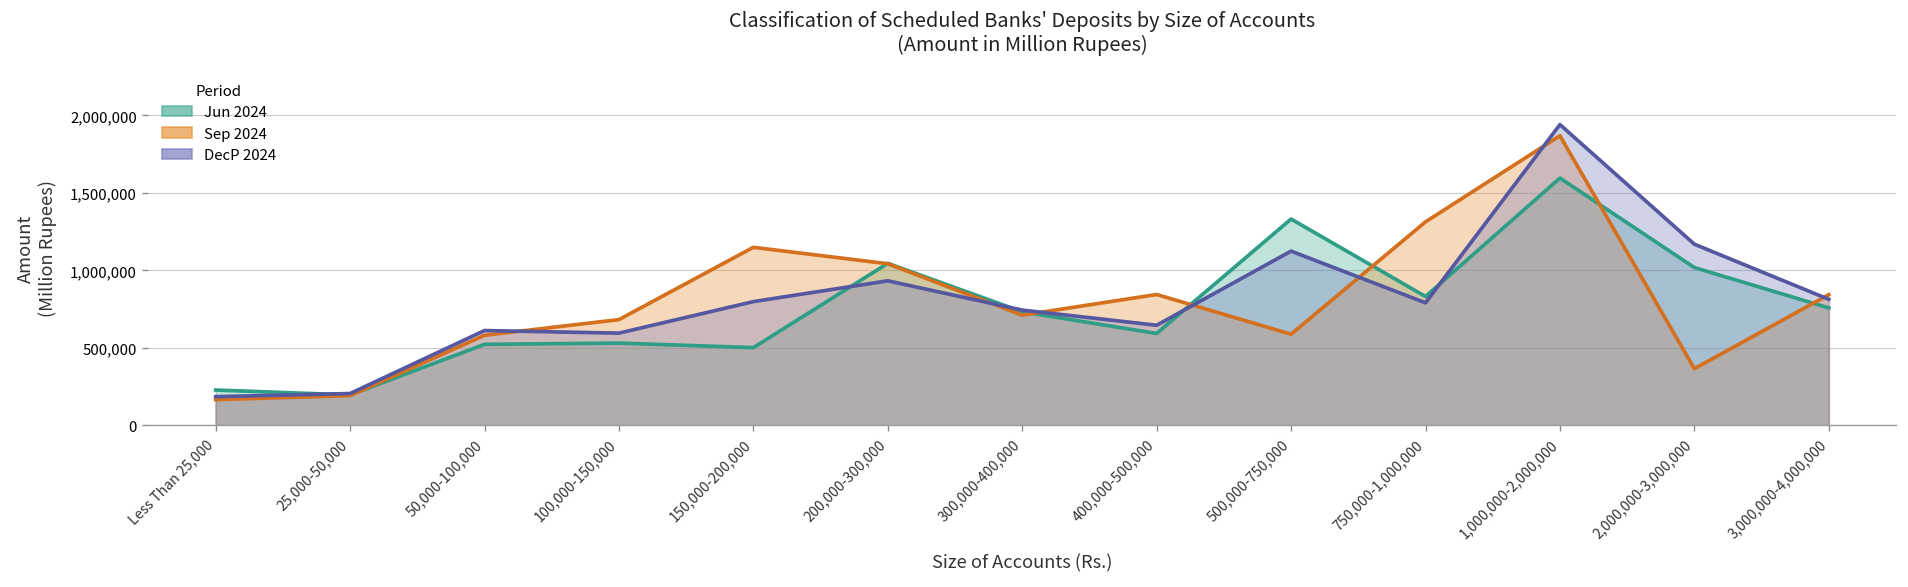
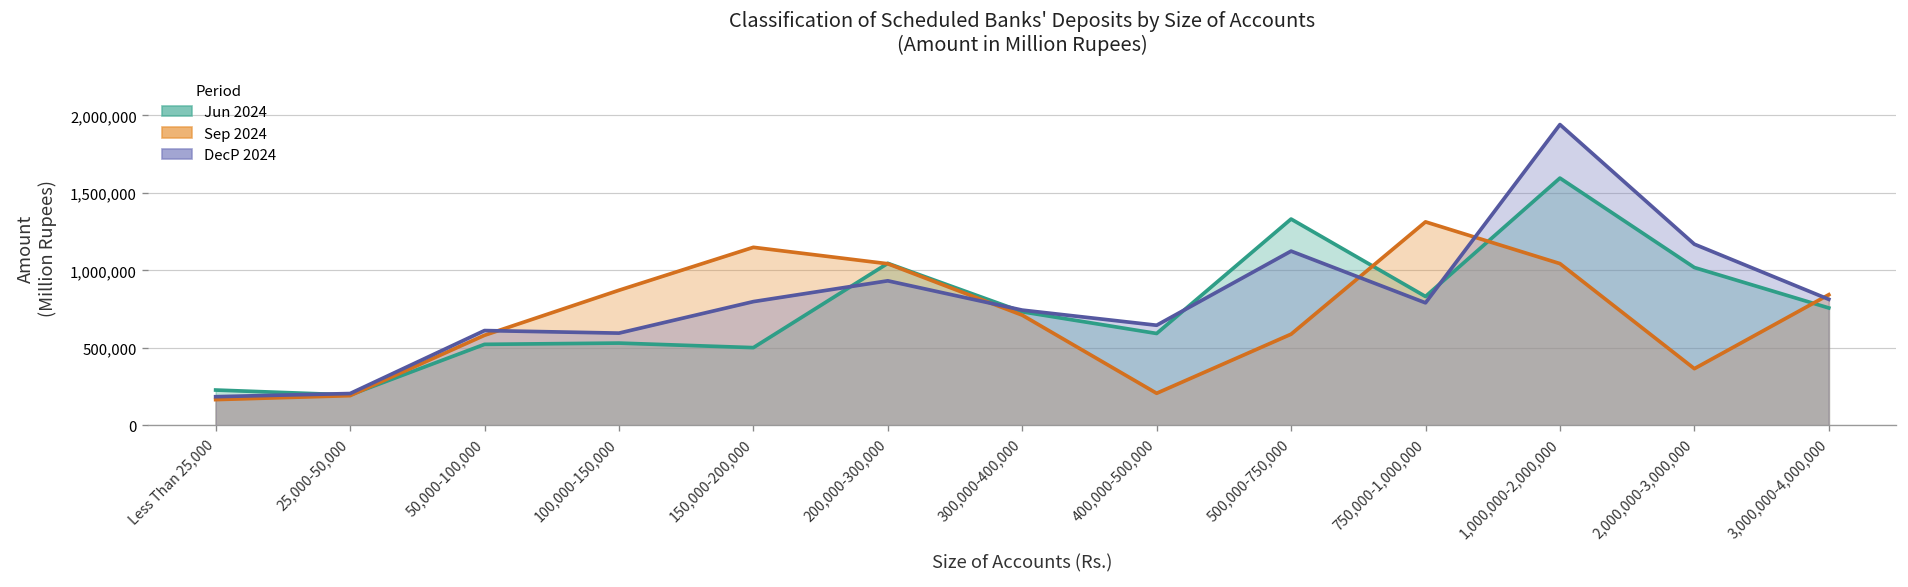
  {
    "Sep 2024": {
      "50,000-100,000": "580,000",
-     "100,000-150,000": "680,000",
+     "100,000-150,000": "870,000",
      "150,000-200,000": "1,150,000",
      "300,000-400,000": "710,000",
-     "400,000-500,000": "840,000",
+     "400,000-500,000": "210,000",
      "500,000-750,000": "590,000",
      "750,000-1,000,000": "1,310,000",
-     "1,000,000-2,000,000": "1,870,000",
+     "1,000,000-2,000,000": "1,040,000",
      "2,000,000-3,000,000": "370,000",
      "3,000,000-4,000,000": "840,000"
    }
  }
